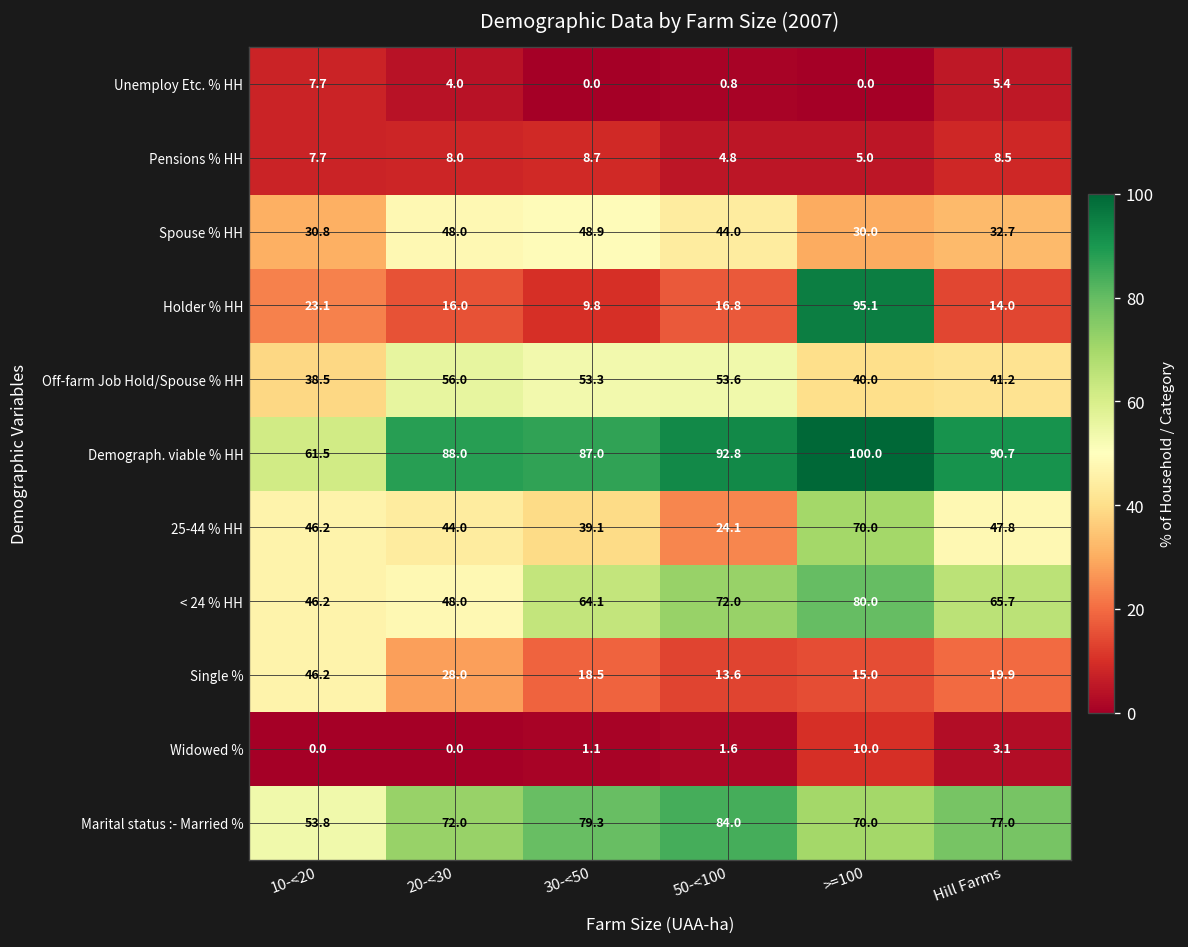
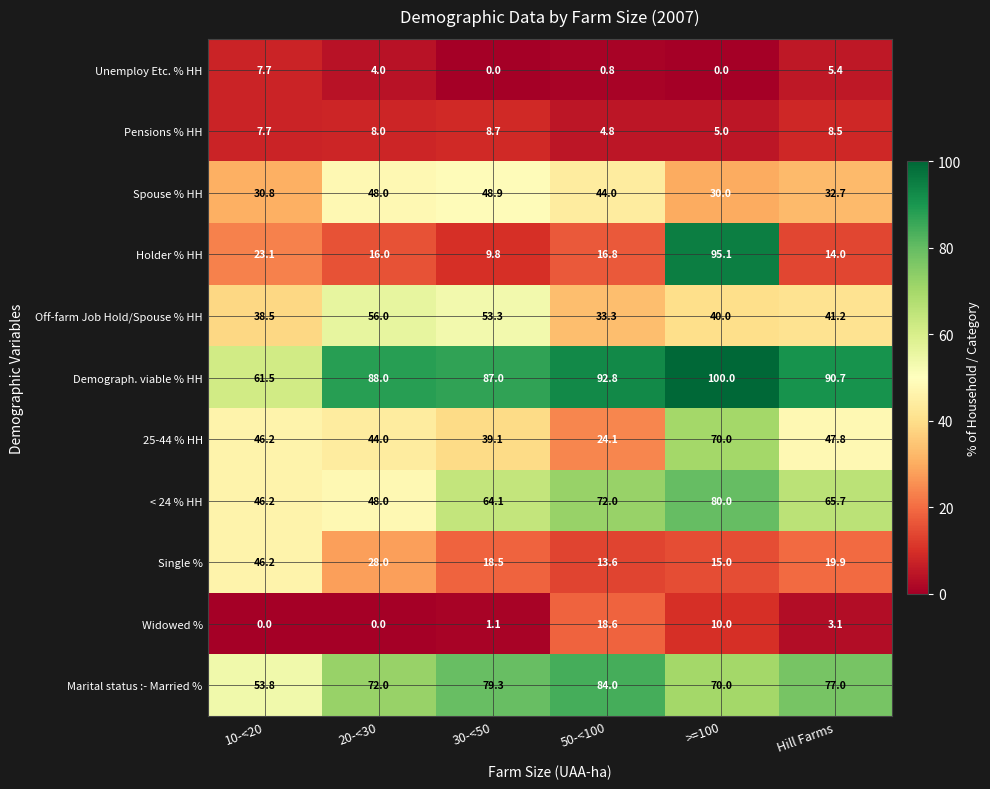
  {
    "Unemploy Etc. % HH": {
      "10-<20": 7.7,
      "20-<30": 4.0,
      "30-<50": 0.0,
      "50-<100": 0.8,
      ">=100": 0.0,
      "Hill Farms": 5.4
    },
    "Pensions % HH": {
      "10-<20": 7.7,
      "20-<30": 8.0,
      "30-<50": 8.7,
      "50-<100": 4.8,
      ">=100": 5.0,
      "Hill Farms": 8.5
    },
    "Spouse % HH": {
      "10-<20": 30.8,
      "20-<30": 48.0,
      "30-<50": 48.9,
      "50-<100": 44.0,
      ">=100": 30.0,
      "Hill Farms": 32.7
    },
    "Holder % HH": {
      "10-<20": 23.1,
      "20-<30": 16.0,
      "30-<50": 9.8,
      "50-<100": 16.8,
      ">=100": 95.1,
      "Hill Farms": 14.0
    },
    "Off-farm Job Hold/Spouse % HH": {
      "10-<20": 38.5,
      "20-<30": 56.0,
      "30-<50": 53.3,
-     "50-<100": 53.6,
+     "50-<100": 33.3,
      ">=100": 40.0,
      "Hill Farms": 41.2
    },
    "Demograph. viable % HH": {
      "10-<20": 61.5,
      "20-<30": 88.0,
      "30-<50": 87.0,
      "50-<100": 92.8,
      ">=100": 100.0,
      "Hill Farms": 90.7
    },
    "25-44 % HH": {
      "10-<20": 46.2,
      "20-<30": 44.0,
      "30-<50": 39.1,
      "50-<100": 24.1,
      ">=100": 70.0,
      "Hill Farms": 47.8
    },
    "< 24 % HH": {
      "10-<20": 46.2,
      "20-<30": 48.0,
      "30-<50": 64.1,
      "50-<100": 72.0,
      ">=100": 80.0,
      "Hill Farms": 65.7
    },
    "Single %": {
      "10-<20": 46.2,
      "20-<30": 28.0,
      "30-<50": 18.5,
      "50-<100": 13.6,
      ">=100": 15.0,
      "Hill Farms": 19.9
    },
    "Widowed %": {
      "10-<20": 0.0,
      "20-<30": 0.0,
      "30-<50": 1.1,
-     "50-<100": 1.6,
+     "50-<100": 18.6,
      ">=100": 10.0,
      "Hill Farms": 3.1
    },
    "Marital status :- Married %": {
      "10-<20": 53.8,
      "20-<30": 72.0,
      "30-<50": 79.3,
      "50-<100": 84.0,
      ">=100": 70.0,
      "Hill Farms": 77.0
    }
  }
